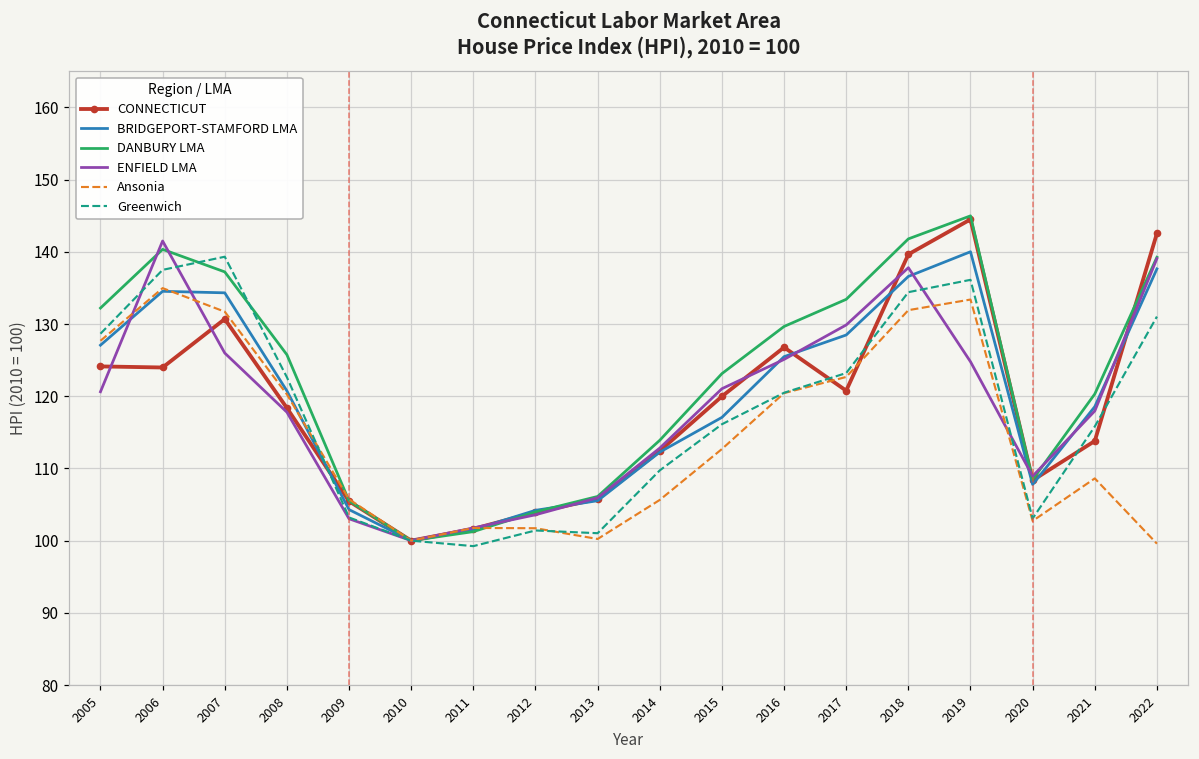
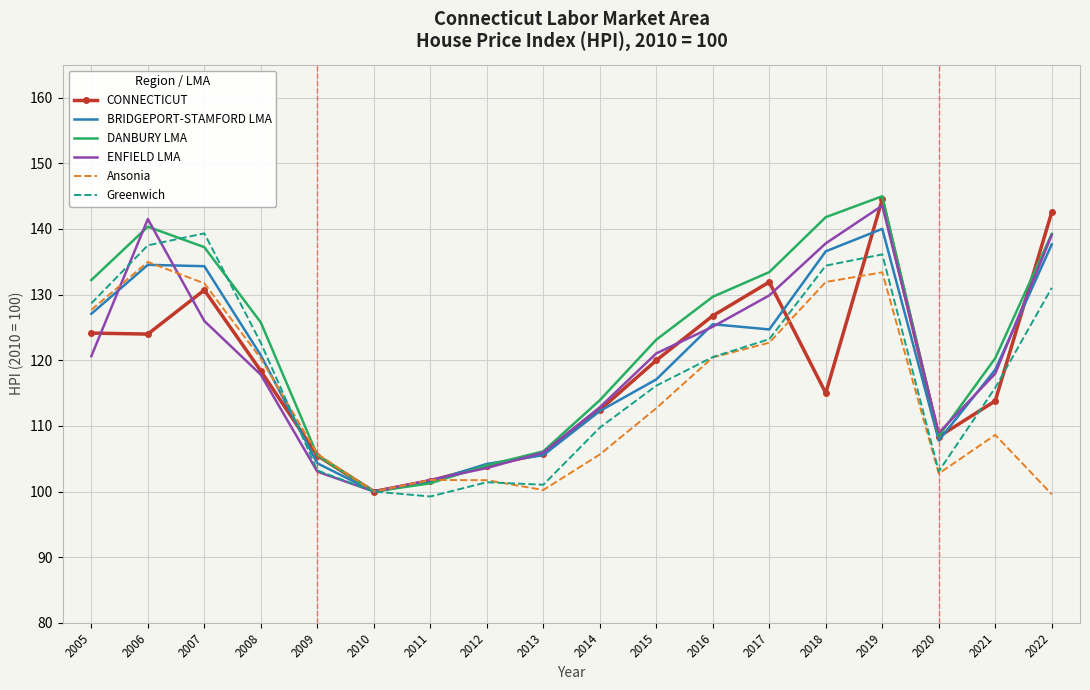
  {
    "CONNECTICUT": {
      "2005": 124,
      "2006": 124,
      "2007": 131,
      "2008": 118,
      "2015": 120,
      "2016": 127,
-     "2017": 121,
-     "2018": 140,
+     "2017": 132,
+     "2018": 115,
      "2019": 144,
      "2021": 114,
      "2022": 143
    },
    "BRIDGEPORT-STAMFORD LMA": {
      "2005": 127,
      "2006": 135,
      "2007": 134,
      "2008": 121,
      "2009": 104,
      "2015": 117,
-     "2017": 128,
+     "2017": 125,
      "2018": 137,
      "2019": 140,
      "2020": 108,
      "2021": 119,
      "2022": 138
    },
    "ENFIELD LMA": {
      "2005": 121,
      "2006": 142,
      "2007": 126,
      "2008": 118,
      "2014": 113,
      "2015": 121,
      "2017": 130,
      "2018": 138,
-     "2019": 125,
+     "2019": 144,
      "2020": 109,
      "2021": 118
    },
    "Ansonia": {
      "2005": 128,
      "2006": 135,
      "2007": 132,
      "2008": 120,
      "2013": 100,
      "2014": 106,
      "2015": 113,
      "2017": 123,
      "2018": 132,
      "2019": 133,
      "2021": 109,
      "2022": 100
    }
  }
